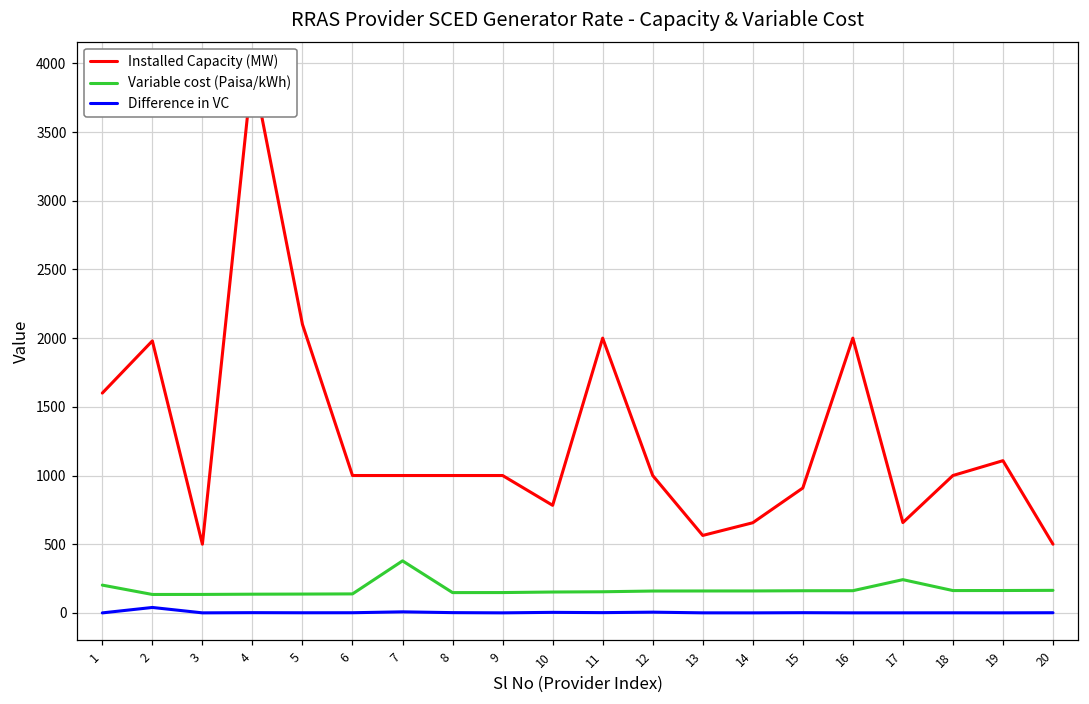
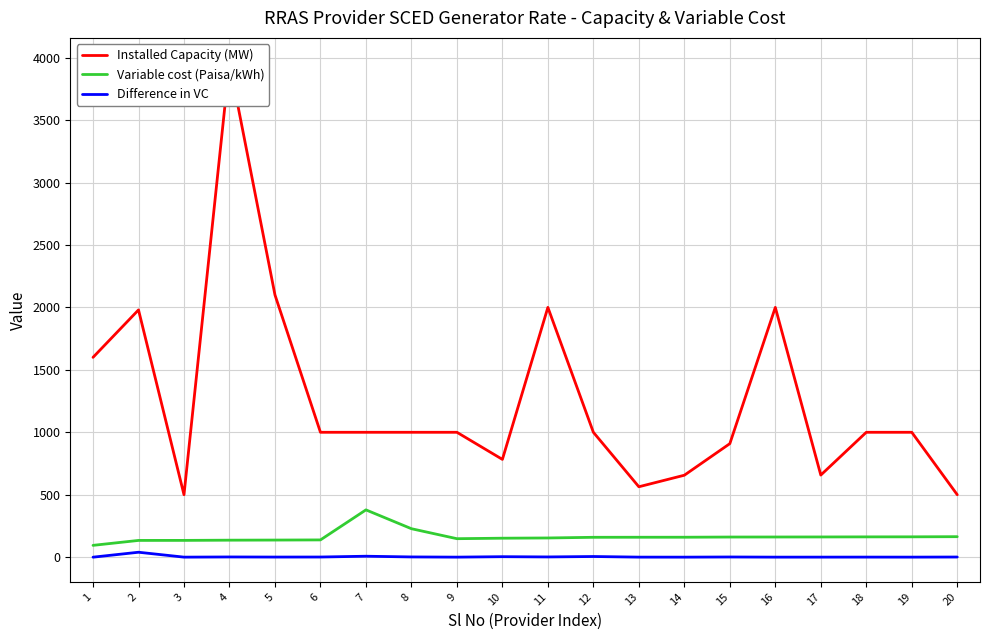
  {
    "Installed Capacity (MW)": {
      "1": 1600,
      "2": 1980,
      "3": 500,
      "5": 2100,
      "6": 1000,
      "7": 1000,
      "8": 1000,
      "9": 1000,
      "10": 780,
      "11": 2000,
      "12": 1000,
      "13": 560,
      "14": 660,
      "15": 910,
      "16": 2000,
      "17": 660,
      "18": 1000,
-     "19": 1110,
+     "19": 1000,
      "20": 500
    },
    "Variable cost (Paisa/kWh)": {
-     "1": 200,
+     "1": 90,
      "2": 130,
      "3": 130,
      "4": 140,
      "5": 140,
      "6": 140,
      "7": 380,
-     "8": 150,
+     "8": 230,
      "9": 150,
      "10": 150,
      "11": 150,
      "12": 160,
      "13": 160,
      "14": 160,
      "15": 160,
      "16": 160,
-     "17": 240,
+     "17": 160,
      "18": 160,
      "19": 160,
      "20": 160
    },
    "Difference in VC": {
      "1": 0,
      "2": 40,
      "3": 0,
      "4": 0,
      "5": 0,
      "6": 0,
      "7": 10,
      "8": 0,
      "9": 0,
      "10": 0,
      "11": 0,
      "12": 10,
      "13": 0,
      "14": 0,
      "15": 0,
      "16": 0,
      "17": 0,
      "18": 0,
      "19": 0,
      "20": 0
    }
  }
